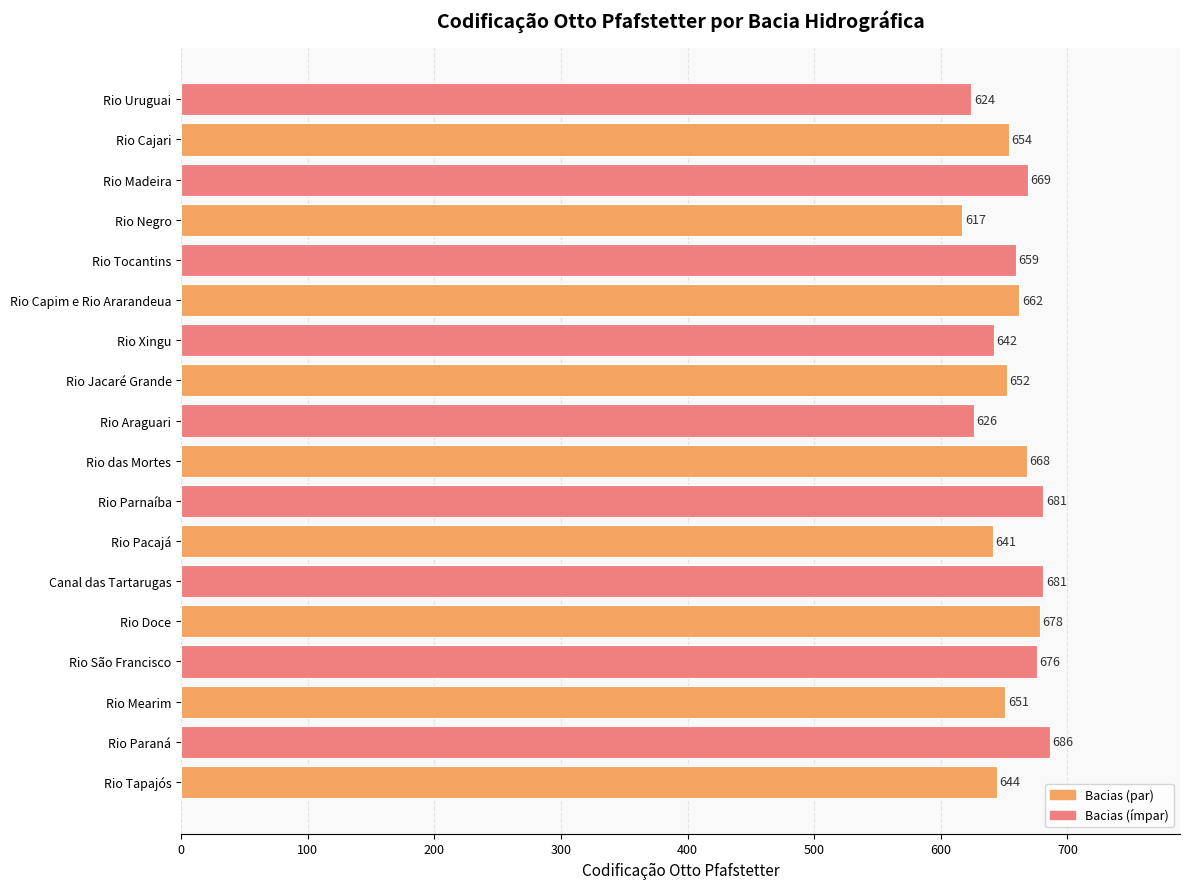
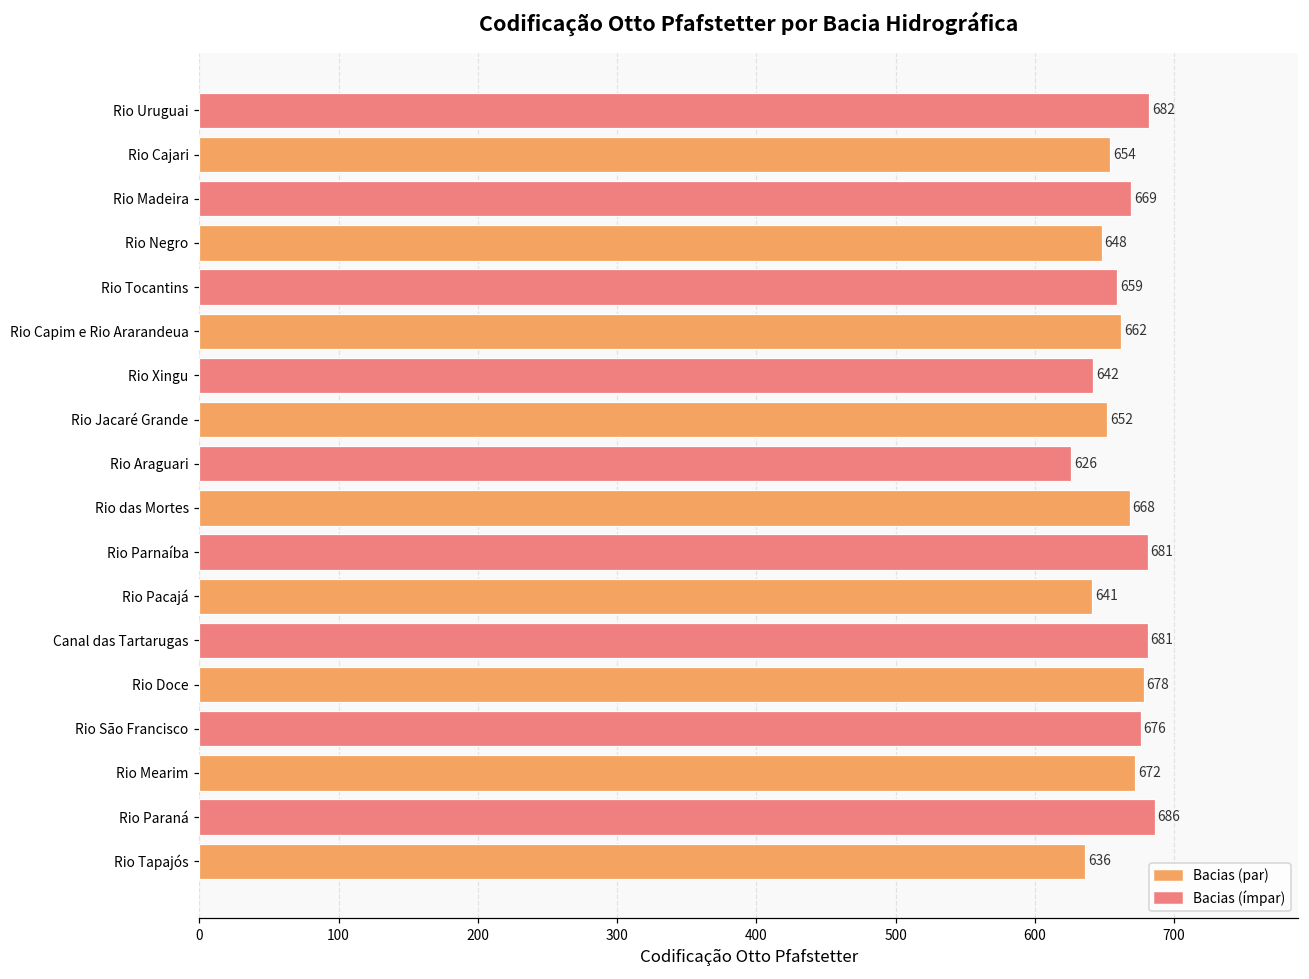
  {
-   "Rio Uruguai": 624,
+   "Rio Uruguai": 682,
    "Rio Cajari": 654,
    "Rio Madeira": 669,
-   "Rio Negro": 617,
+   "Rio Negro": 648,
    "Rio Tocantins": 659,
    "Rio Capim e Rio Ararandeua": 662,
    "Rio Xingu": 642,
    "Rio Jacaré Grande": 652,
    "Rio Araguari": 626,
    "Rio das Mortes": 668,
    "Rio Parnaíba": 681,
    "Rio Pacajá": 641,
    "Canal das Tartarugas": 681,
    "Rio Doce": 678,
    "Rio São Francisco": 676,
-   "Rio Mearim": 651,
+   "Rio Mearim": 672,
    "Rio Paraná": 686,
-   "Rio Tapajós": 644
+   "Rio Tapajós": 636
  }
